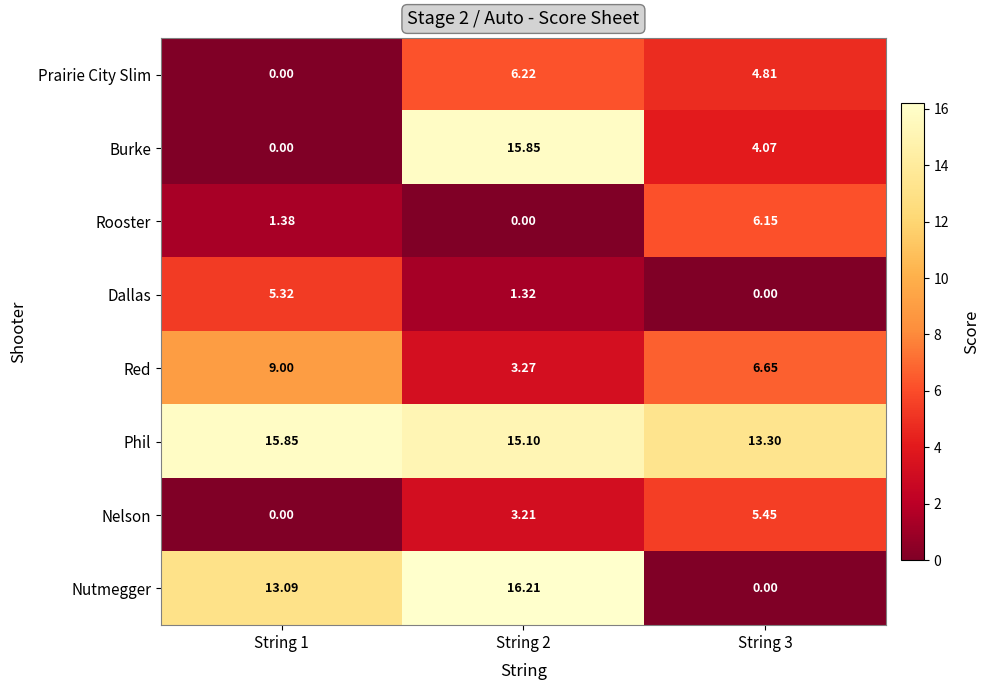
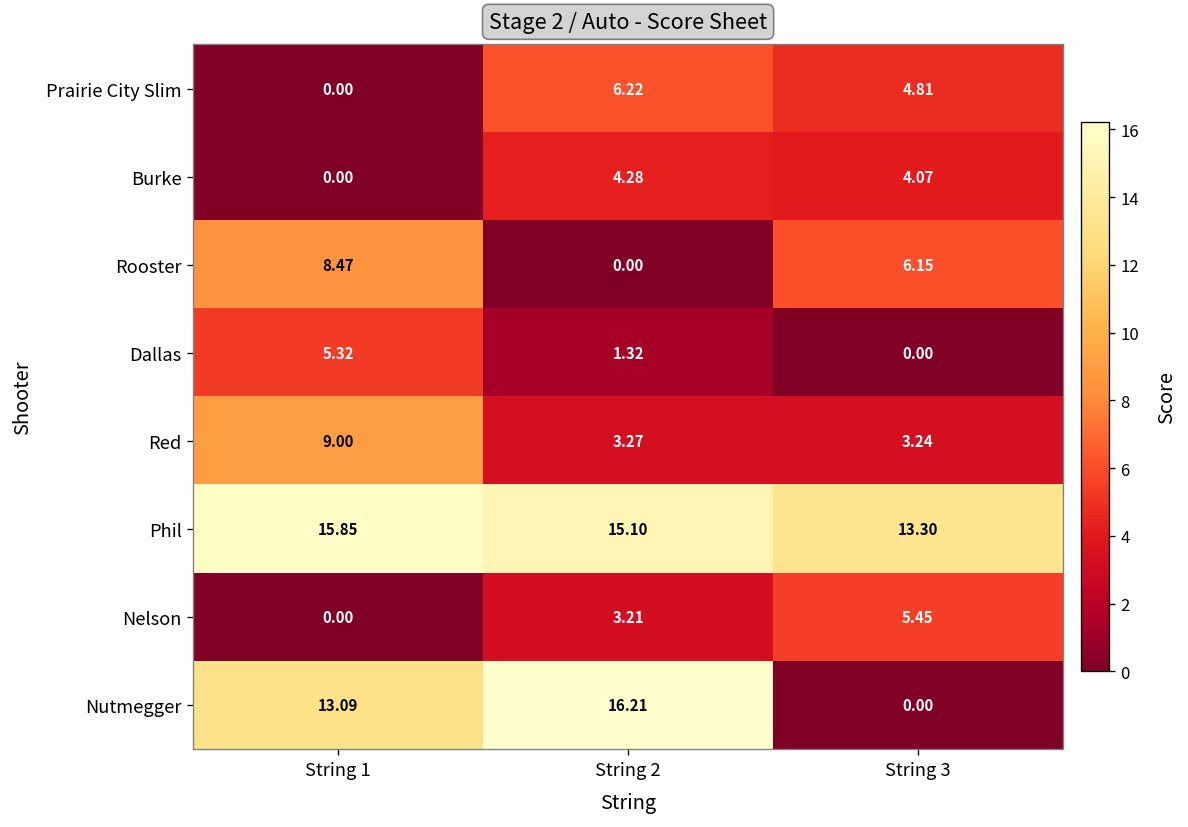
  {
    "Prairie City Slim": {
      "String 1": 0.00,
      "String 2": 6.22,
      "String 3": 4.81
    },
    "Burke": {
      "String 1": 0.00,
-     "String 2": 15.85,
+     "String 2": 4.28,
      "String 3": 4.07
    },
    "Rooster": {
-     "String 1": 1.38,
+     "String 1": 8.47,
      "String 2": 0.00,
      "String 3": 6.15
    },
    "Dallas": {
      "String 1": 5.32,
      "String 2": 1.32,
      "String 3": 0.00
    },
    "Red": {
      "String 1": 9.00,
      "String 2": 3.27,
-     "String 3": 6.65
+     "String 3": 3.24
    },
    "Phil": {
      "String 1": 15.85,
      "String 2": 15.10,
      "String 3": 13.30
    },
    "Nelson": {
      "String 1": 0.00,
      "String 2": 3.21,
      "String 3": 5.45
    },
    "Nutmegger": {
      "String 1": 13.09,
      "String 2": 16.21,
      "String 3": 0.00
    }
  }
